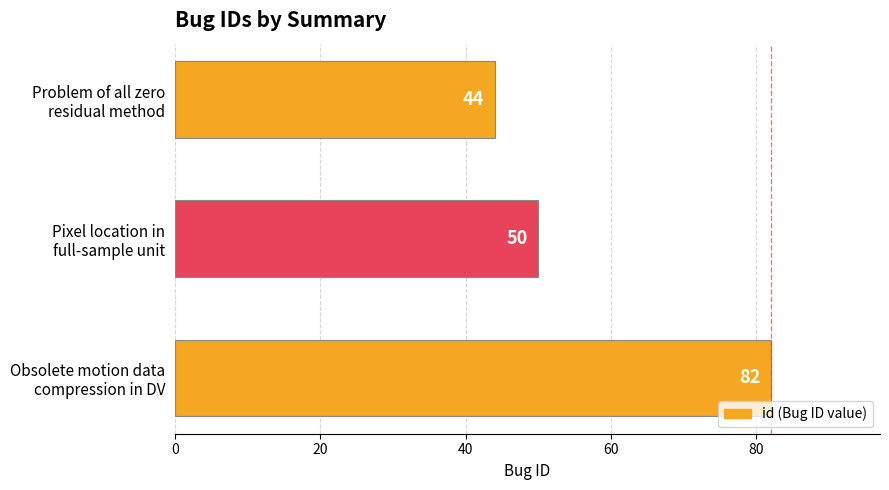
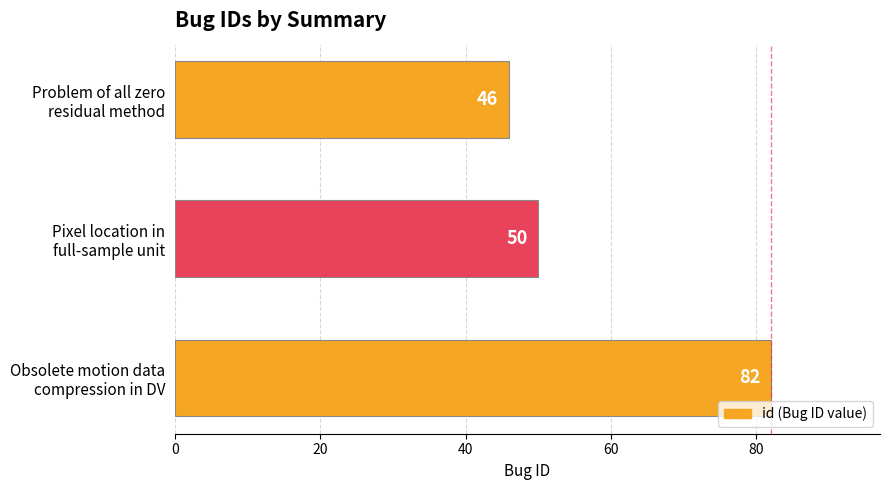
  {
-   "Problem of all zero residual method": 44,
+   "Problem of all zero residual method": 46,
    "Pixel location in full-sample unit": 50,
    "Obsolete motion data compression in DV": 82
  }
